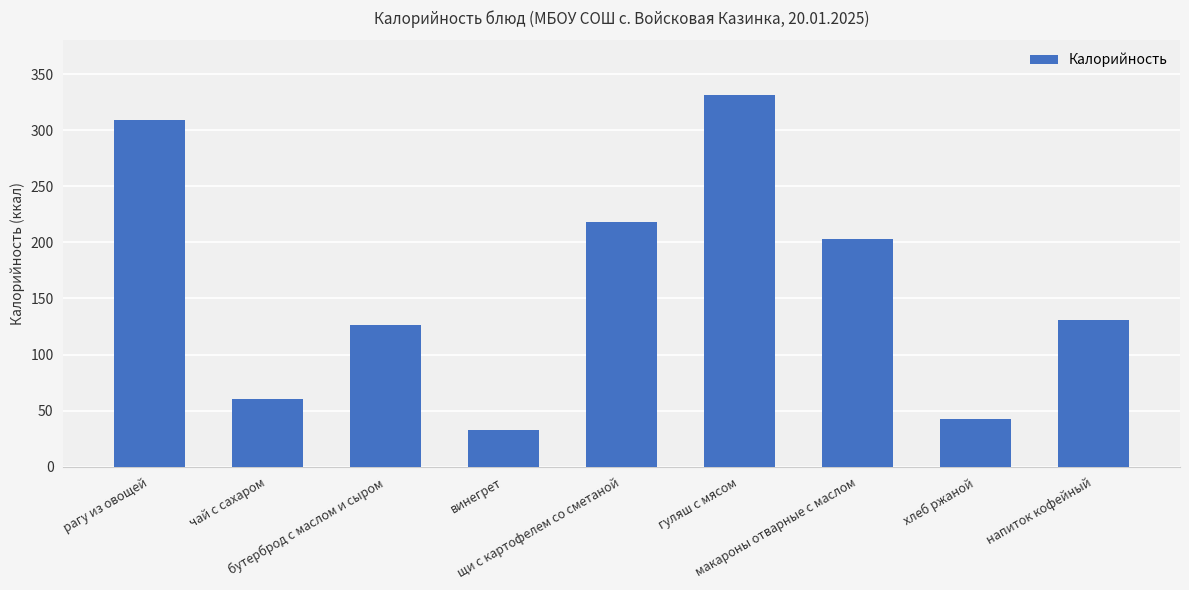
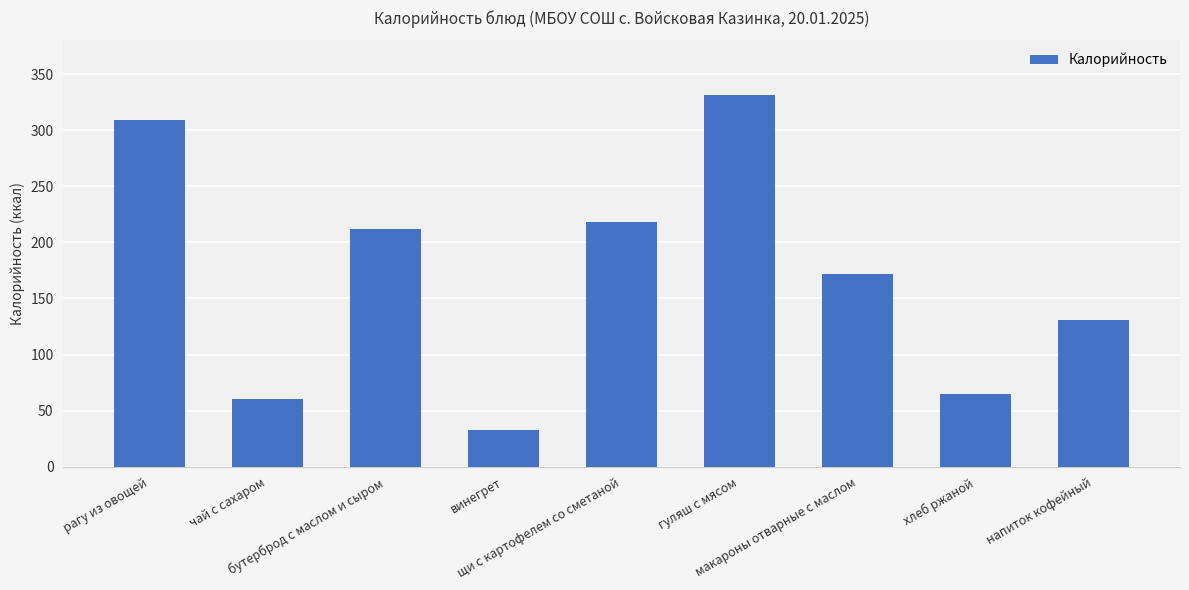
  {
    "рагу из овощей": 309,
    "чай с сахаром": 60,
-   "бутерброд с маслом и сыром": 126,
+   "бутерброд с маслом и сыром": 212,
    "винегрет": 33,
    "щи с картофелем со сметаной": 218,
    "гуляш с мясом": 331,
-   "макароны отварные с маслом": 203,
-   "хлеб ржаной": 43,
+   "макароны отварные с маслом": 172,
+   "хлеб ржаной": 65,
    "напиток кофейный": 131
  }
